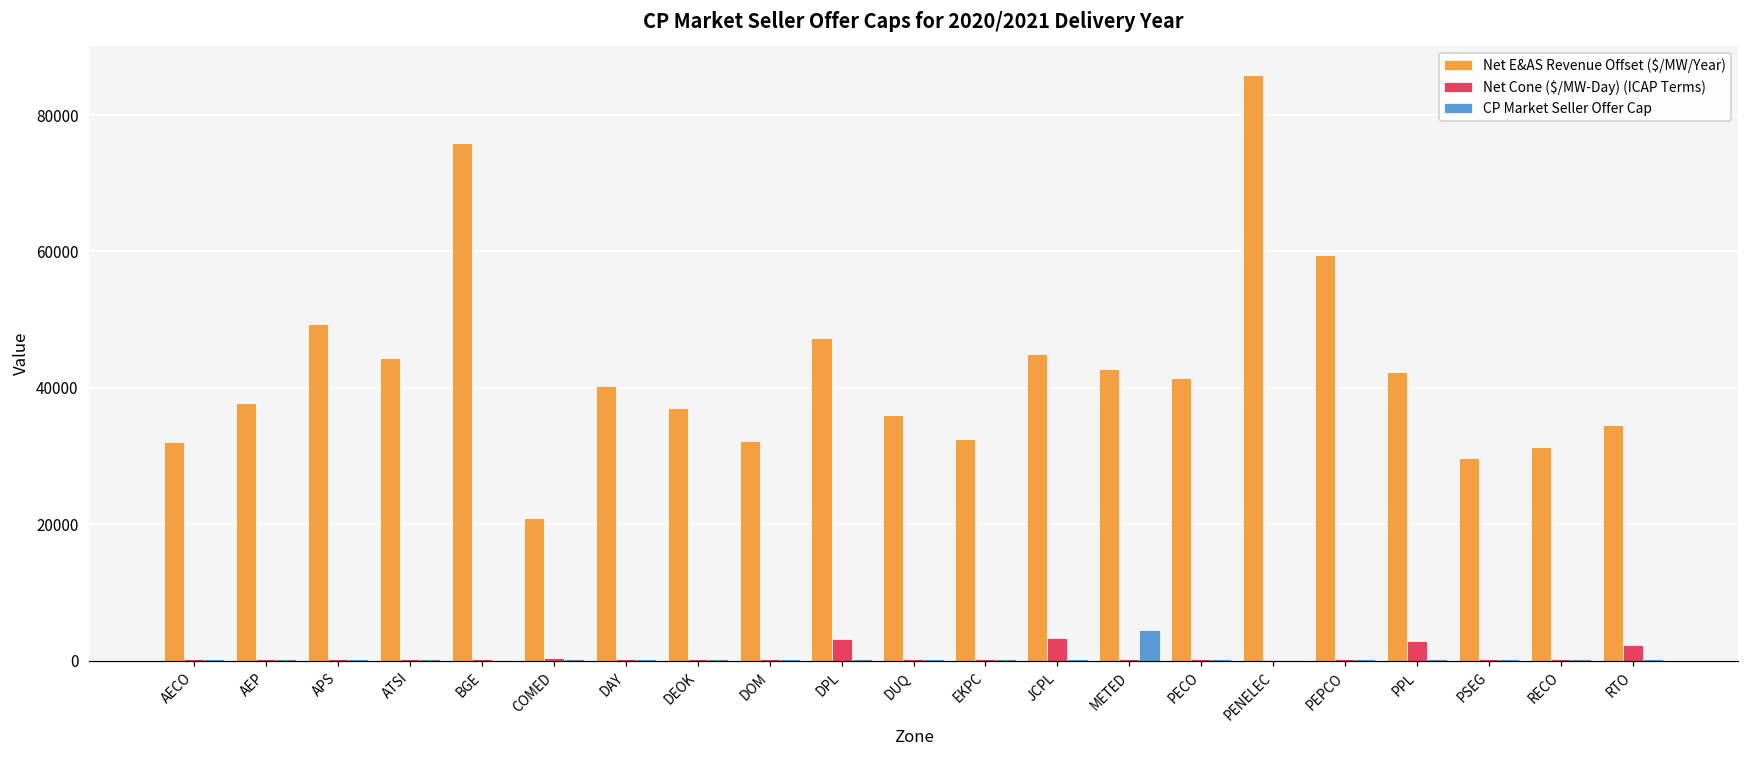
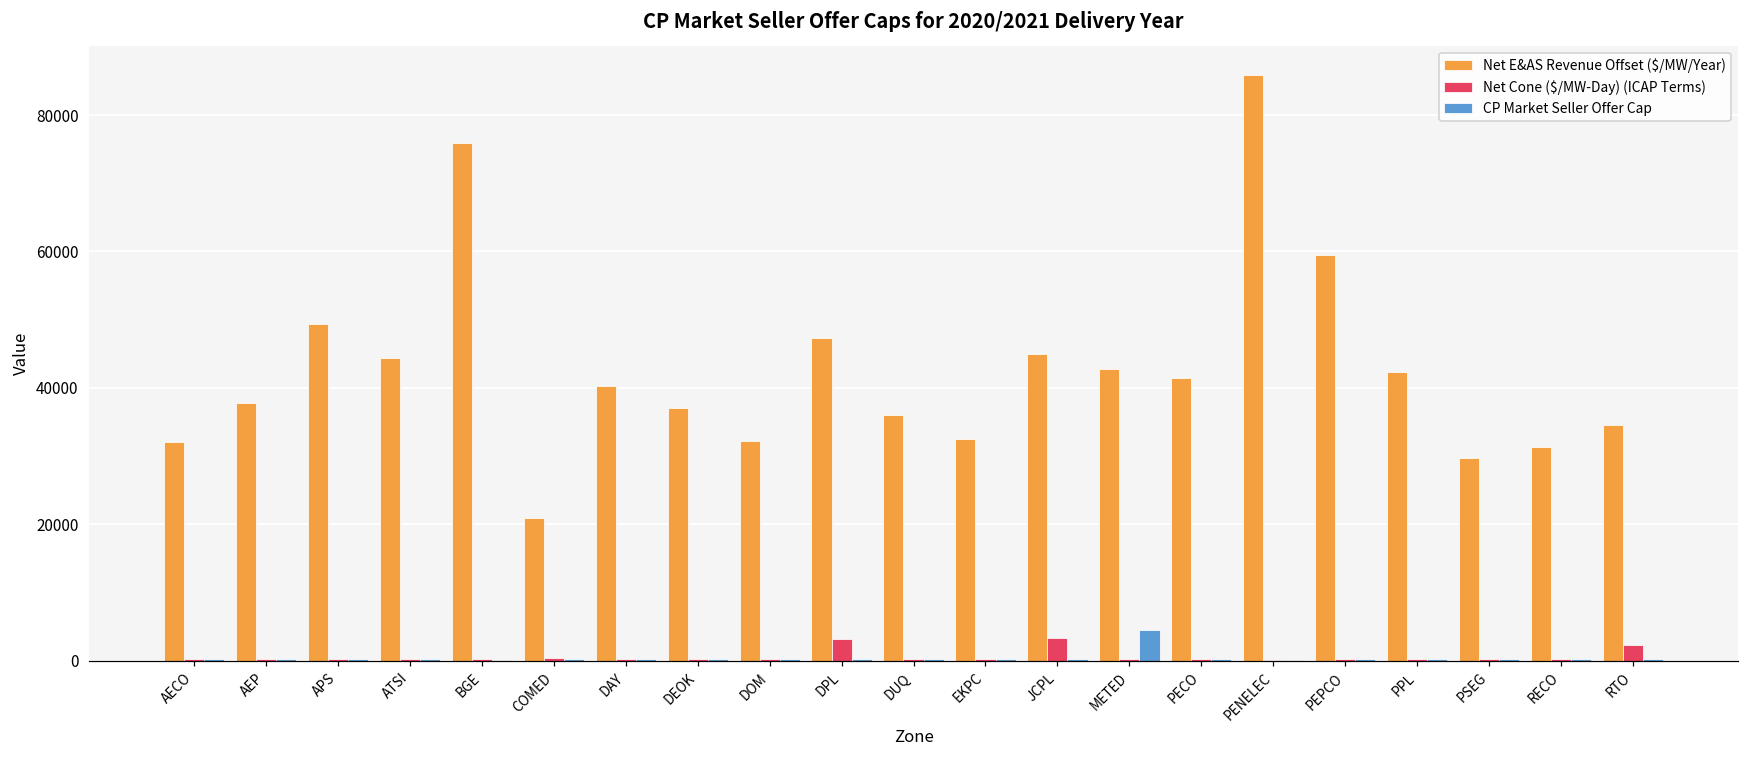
  {
    "Net E&AS Revenue Offset ($/MW/Year)": {
      "AECO": 32000,
      "AEP": 38000,
      "APS": 49000,
      "ATSI": 44000,
      "BGE": 76000,
      "COMED": 21000,
      "DAY": 40000,
      "DEOK": 37000,
      "DOM": 32000,
      "DPL": 47000,
      "DUQ": 36000,
      "EKPC": 32000,
      "JCPL": 45000,
      "METED": 43000,
      "PECO": 41000,
      "PENELEC": 86000,
      "PEPCO": 59000,
      "PPL": 42000,
      "PSEG": 30000,
      "RECO": 31000,
      "RTO": 35000
    },
    "Net Cone ($/MW-Day) (ICAP Terms)": {
      "DPL": 3000,
      "JCPL": 3000,
-     "PPL": 3000,
+     "PPL": 0,
      "RTO": 2000
    },
    "CP Market Seller Offer Cap": {
      "METED": 4000
    }
  }
